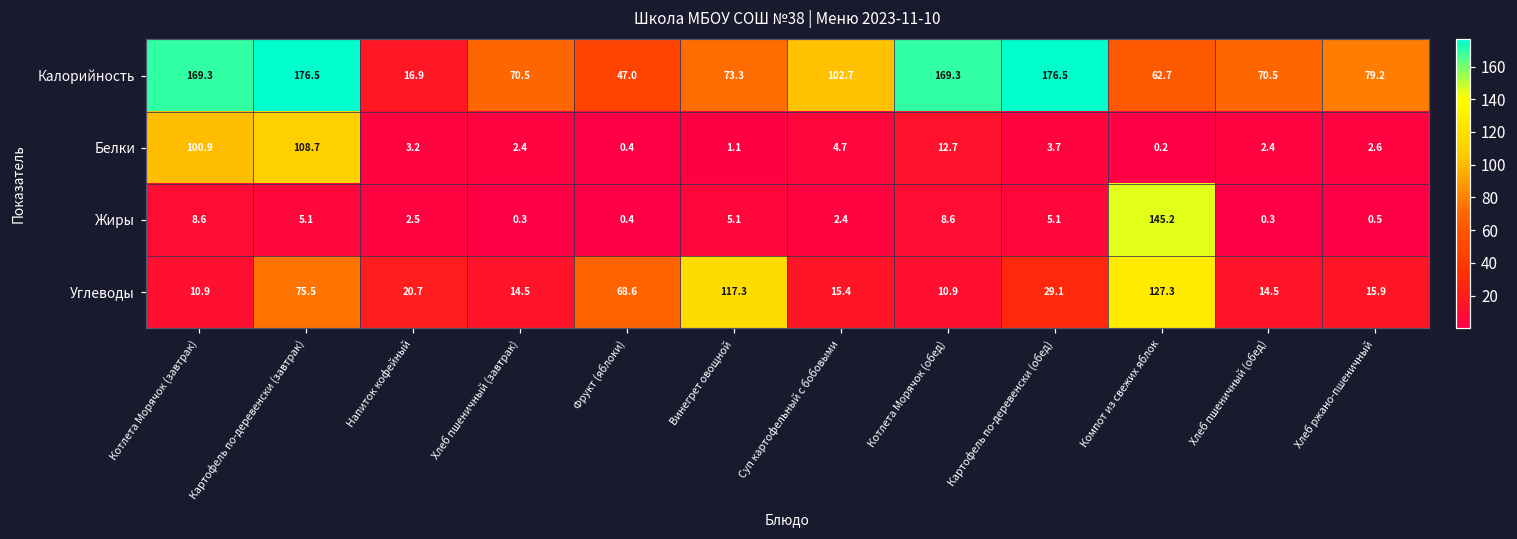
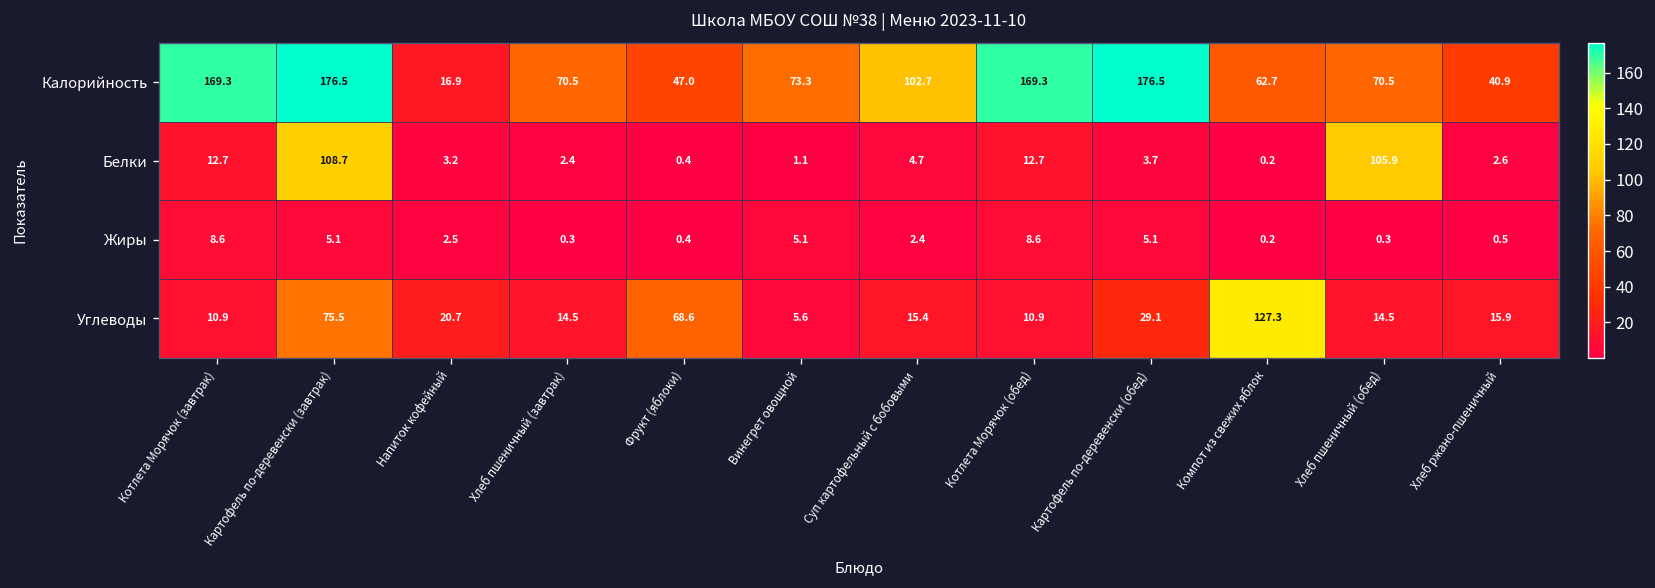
  {
    "Калорийность": {
      "Котлета Морячок (завтрак)": 169.3,
      "Картофель по-деревенски (завтрак)": 176.5,
      "Напиток кофейный": 16.9,
      "Хлеб пшеничный (завтрак)": 70.5,
      "Фрукт (яблоки)": 47.0,
      "Винегрет овощной": 73.3,
      "Суп картофельный с бобовыми": 102.7,
      "Котлета Морячок (обед)": 169.3,
      "Картофель по-деревенски (обед)": 176.5,
      "Компот из свежих яблок": 62.7,
      "Хлеб пшеничный (обед)": 70.5,
-     "Хлеб ржано-пшеничный": 79.2
+     "Хлеб ржано-пшеничный": 40.9
    },
    "Белки": {
-     "Котлета Морячок (завтрак)": 100.9,
+     "Котлета Морячок (завтрак)": 12.7,
      "Картофель по-деревенски (завтрак)": 108.7,
      "Напиток кофейный": 3.2,
      "Хлеб пшеничный (завтрак)": 2.4,
      "Фрукт (яблоки)": 0.4,
      "Винегрет овощной": 1.1,
      "Суп картофельный с бобовыми": 4.7,
      "Котлета Морячок (обед)": 12.7,
      "Картофель по-деревенски (обед)": 3.7,
      "Компот из свежих яблок": 0.2,
-     "Хлеб пшеничный (обед)": 2.4,
+     "Хлеб пшеничный (обед)": 105.9,
      "Хлеб ржано-пшеничный": 2.6
    },
    "Жиры": {
      "Котлета Морячок (завтрак)": 8.6,
      "Картофель по-деревенски (завтрак)": 5.1,
      "Напиток кофейный": 2.5,
      "Хлеб пшеничный (завтрак)": 0.3,
      "Фрукт (яблоки)": 0.4,
      "Винегрет овощной": 5.1,
      "Суп картофельный с бобовыми": 2.4,
      "Котлета Морячок (обед)": 8.6,
      "Картофель по-деревенски (обед)": 5.1,
-     "Компот из свежих яблок": 145.2,
+     "Компот из свежих яблок": 0.2,
      "Хлеб пшеничный (обед)": 0.3,
      "Хлеб ржано-пшеничный": 0.5
    },
    "Углеводы": {
      "Котлета Морячок (завтрак)": 10.9,
      "Картофель по-деревенски (завтрак)": 75.5,
      "Напиток кофейный": 20.7,
      "Хлеб пшеничный (завтрак)": 14.5,
      "Фрукт (яблоки)": 68.6,
-     "Винегрет овощной": 117.3,
+     "Винегрет овощной": 5.6,
      "Суп картофельный с бобовыми": 15.4,
      "Котлета Морячок (обед)": 10.9,
      "Картофель по-деревенски (обед)": 29.1,
      "Компот из свежих яблок": 127.3,
      "Хлеб пшеничный (обед)": 14.5,
      "Хлеб ржано-пшеничный": 15.9
    }
  }
